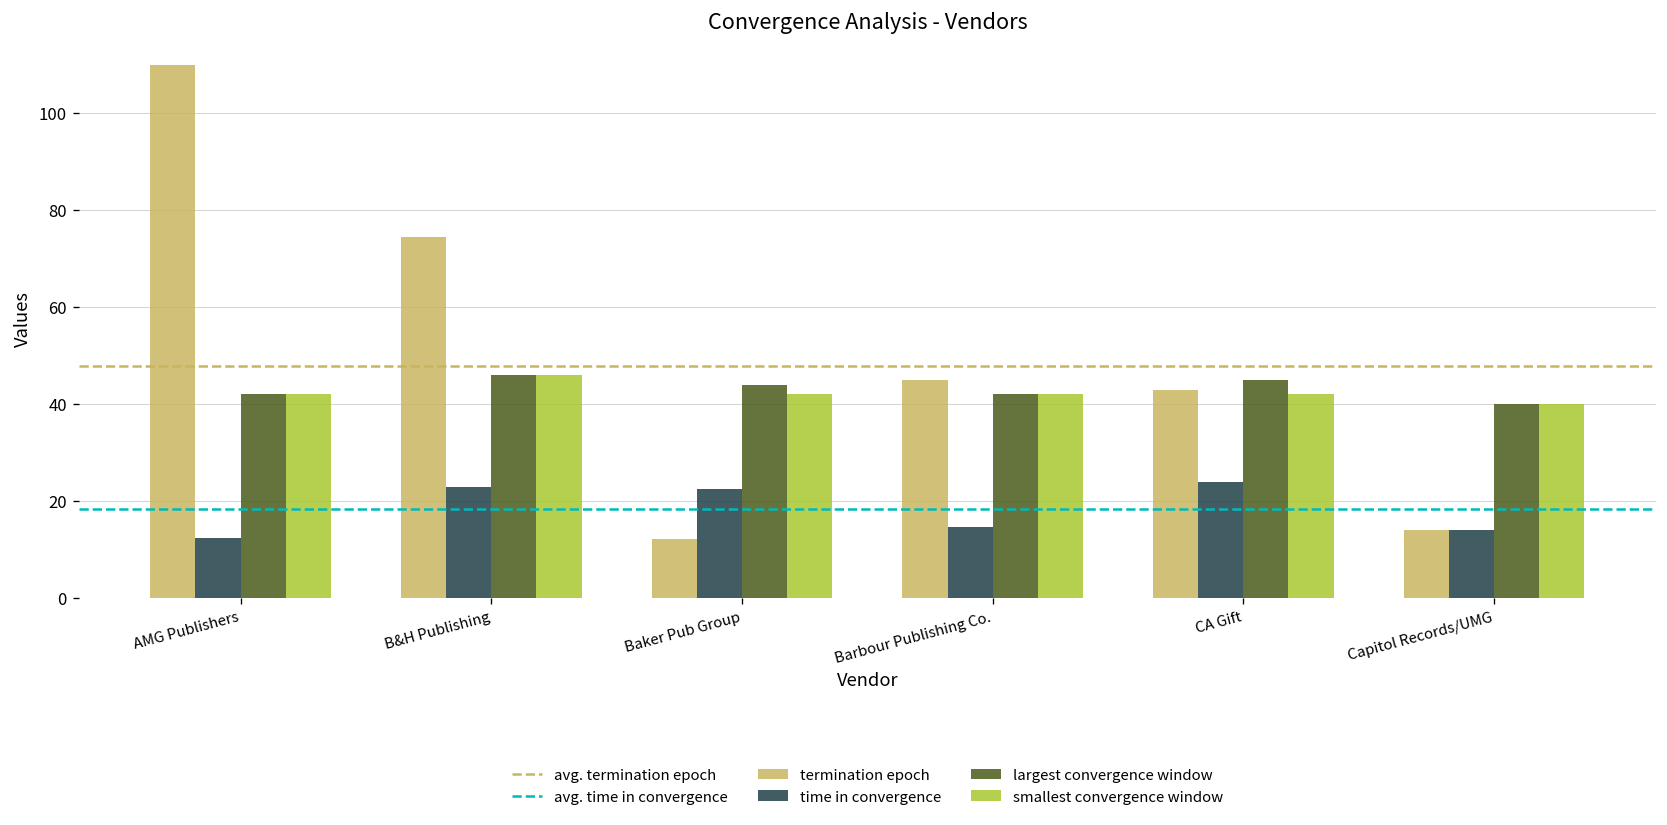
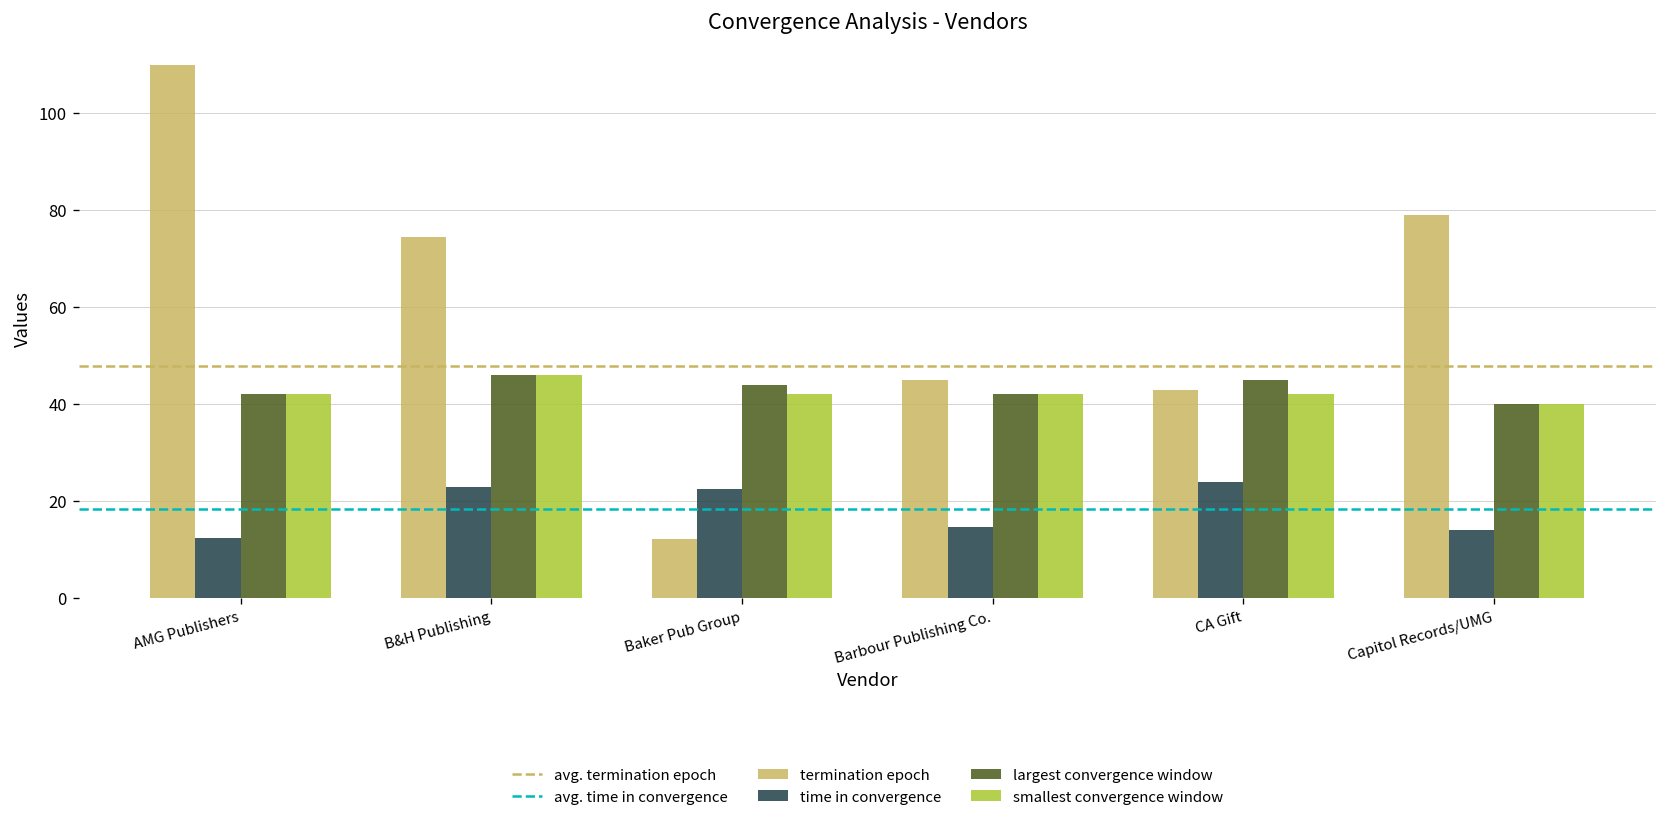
  {
    "termination epoch": {
      "AMG Publishers": 110,
      "B&H Publishing": 74,
      "Baker Pub Group": 12,
      "Barbour Publishing Co.": 45,
      "CA Gift": 43,
-     "Capitol Records/UMG": 14
+     "Capitol Records/UMG": 79
    },
    "time in convergence": {
      "AMG Publishers": 12,
      "B&H Publishing": 23,
      "Baker Pub Group": 23,
      "Barbour Publishing Co.": 15,
      "CA Gift": 24,
      "Capitol Records/UMG": 14
    },
    "largest convergence window": {
      "AMG Publishers": 42,
      "B&H Publishing": 46,
      "Baker Pub Group": 44,
      "Barbour Publishing Co.": 42,
      "CA Gift": 45,
      "Capitol Records/UMG": 40
    },
    "smallest convergence window": {
      "AMG Publishers": 42,
      "B&H Publishing": 46,
      "Baker Pub Group": 42,
      "Barbour Publishing Co.": 42,
      "CA Gift": 42,
      "Capitol Records/UMG": 40
    }
  }
